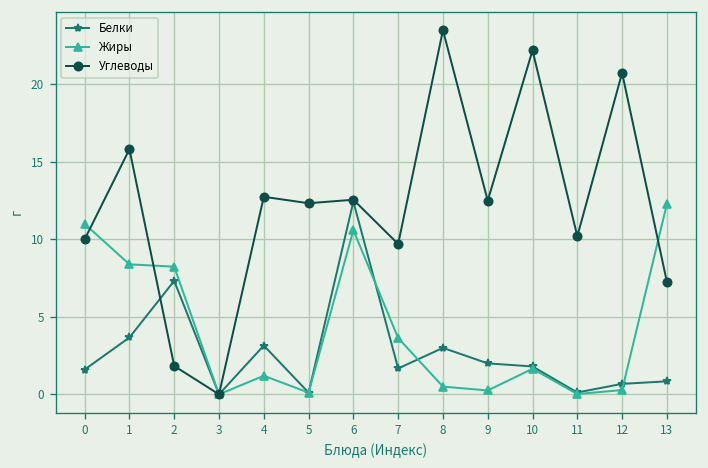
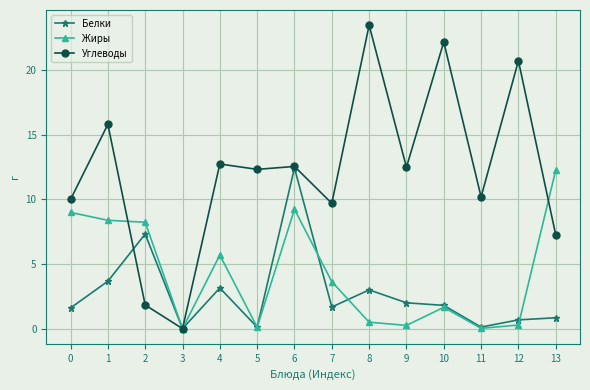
  {
    "Жиры": {
-     "0": 11,
+     "0": 9,
      "1": 8.4,
      "2": 8.2,
-     "4": 1.2,
-     "6": 10.6,
+     "4": 5.7,
+     "6": 9.2,
      "7": 3.6,
      "8": 0.5,
      "9": 0.3,
      "12": 0.3,
      "13": 12.3
    }
  }
